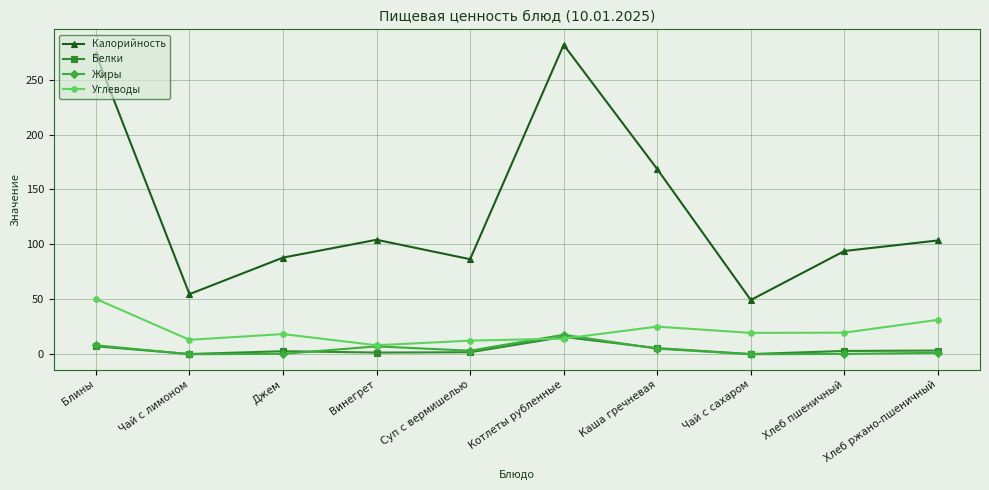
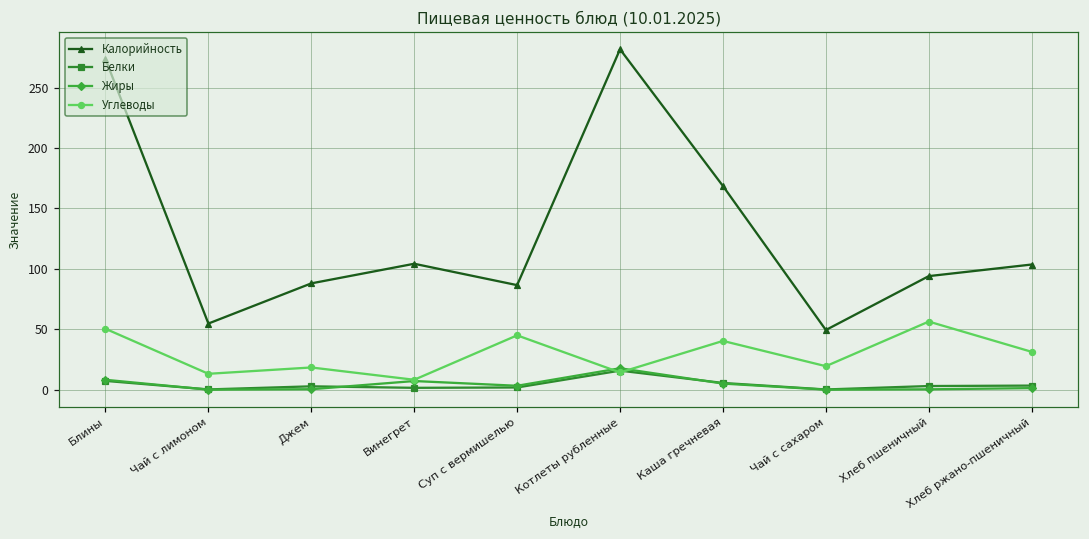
  {
    "Углеводы": {
      "Блины": 50,
      "Чай с лимоном": 13,
      "Джем": 18,
-     "Суп с вермишелью": 12,
-     "Каша гречневая": 25,
+     "Суп с вермишелью": 45,
+     "Каша гречневая": 40,
      "Чай с сахаром": 19,
-     "Хлеб пшеничный": 20,
+     "Хлеб пшеничный": 56,
      "Хлеб ржано-пшеничный": 31
    }
  }
